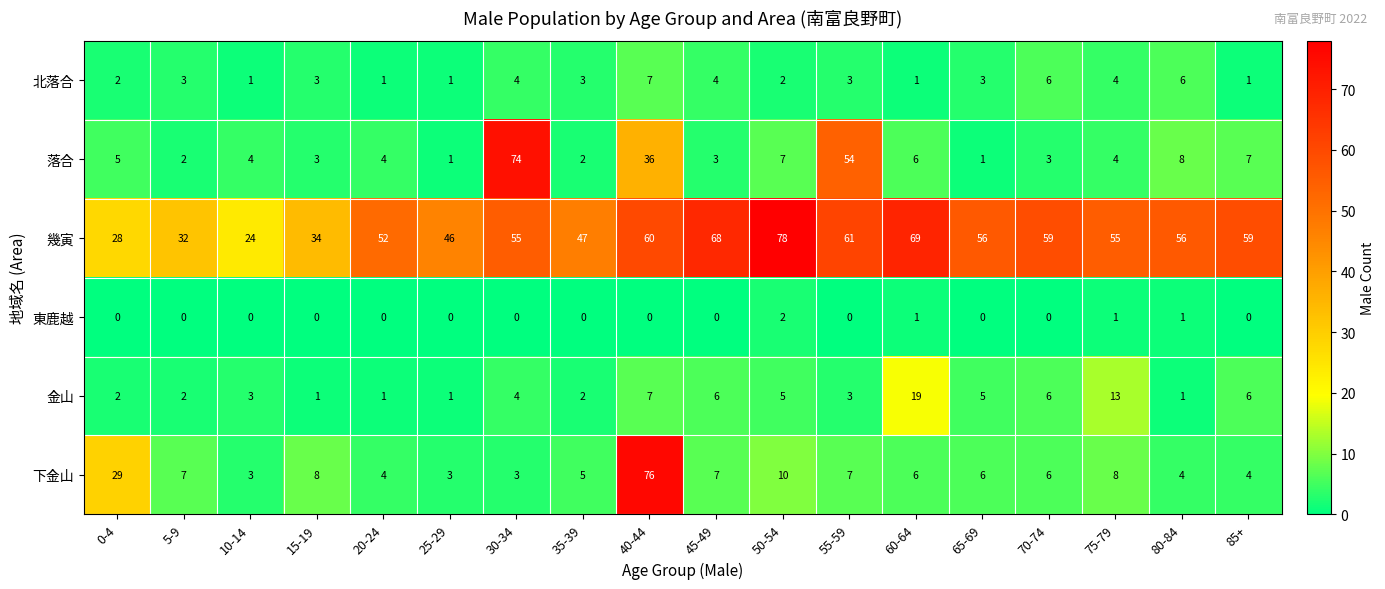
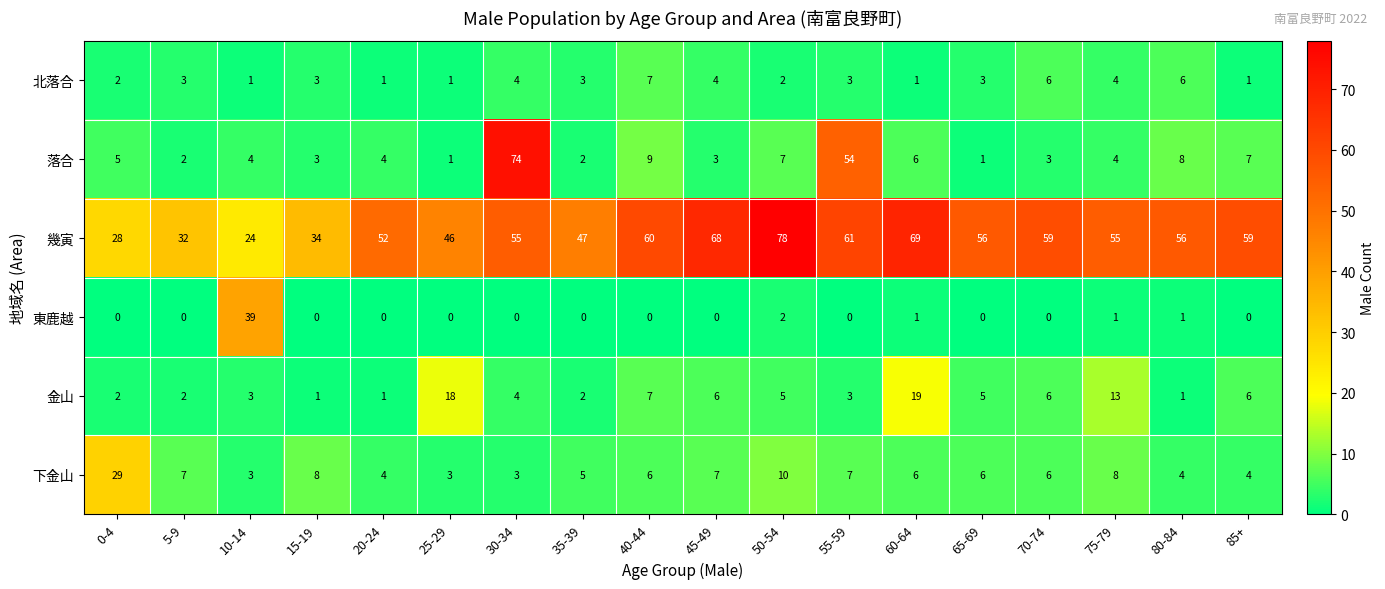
  {
    "北落合": {
      "0-4": 2,
      "5-9": 3,
      "10-14": 1,
      "15-19": 3,
      "20-24": 1,
      "25-29": 1,
      "30-34": 4,
      "35-39": 3,
      "40-44": 7,
      "45-49": 4,
      "50-54": 2,
      "55-59": 3,
      "60-64": 1,
      "65-69": 3,
      "70-74": 6,
      "75-79": 4,
      "80-84": 6,
      "85+": 1
    },
    "落合": {
      "0-4": 5,
      "5-9": 2,
      "10-14": 4,
      "15-19": 3,
      "20-24": 4,
      "25-29": 1,
      "30-34": 74,
      "35-39": 2,
-     "40-44": 36,
+     "40-44": 9,
      "45-49": 3,
      "50-54": 7,
      "55-59": 54,
      "60-64": 6,
      "65-69": 1,
      "70-74": 3,
      "75-79": 4,
      "80-84": 8,
      "85+": 7
    },
    "幾寅": {
      "0-4": 28,
      "5-9": 32,
      "10-14": 24,
      "15-19": 34,
      "20-24": 52,
      "25-29": 46,
      "30-34": 55,
      "35-39": 47,
      "40-44": 60,
      "45-49": 68,
      "50-54": 78,
      "55-59": 61,
      "60-64": 69,
      "65-69": 56,
      "70-74": 59,
      "75-79": 55,
      "80-84": 56,
      "85+": 59
    },
    "東鹿越": {
      "0-4": 0,
      "5-9": 0,
-     "10-14": 0,
+     "10-14": 39,
      "15-19": 0,
      "20-24": 0,
      "25-29": 0,
      "30-34": 0,
      "35-39": 0,
      "40-44": 0,
      "45-49": 0,
      "50-54": 2,
      "55-59": 0,
      "60-64": 1,
      "65-69": 0,
      "70-74": 0,
      "75-79": 1,
      "80-84": 1,
      "85+": 0
    },
    "金山": {
      "0-4": 2,
      "5-9": 2,
      "10-14": 3,
      "15-19": 1,
      "20-24": 1,
-     "25-29": 1,
+     "25-29": 18,
      "30-34": 4,
      "35-39": 2,
      "40-44": 7,
      "45-49": 6,
      "50-54": 5,
      "55-59": 3,
      "60-64": 19,
      "65-69": 5,
      "70-74": 6,
      "75-79": 13,
      "80-84": 1,
      "85+": 6
    },
    "下金山": {
      "0-4": 29,
      "5-9": 7,
      "10-14": 3,
      "15-19": 8,
      "20-24": 4,
      "25-29": 3,
      "30-34": 3,
      "35-39": 5,
-     "40-44": 76,
+     "40-44": 6,
      "45-49": 7,
      "50-54": 10,
      "55-59": 7,
      "60-64": 6,
      "65-69": 6,
      "70-74": 6,
      "75-79": 8,
      "80-84": 4,
      "85+": 4
    }
  }
